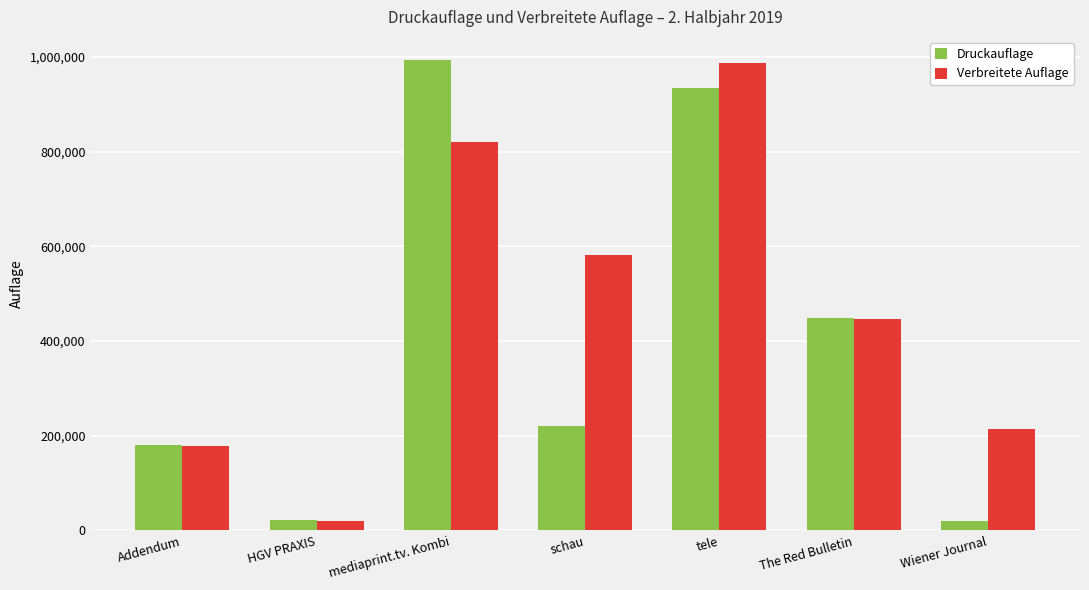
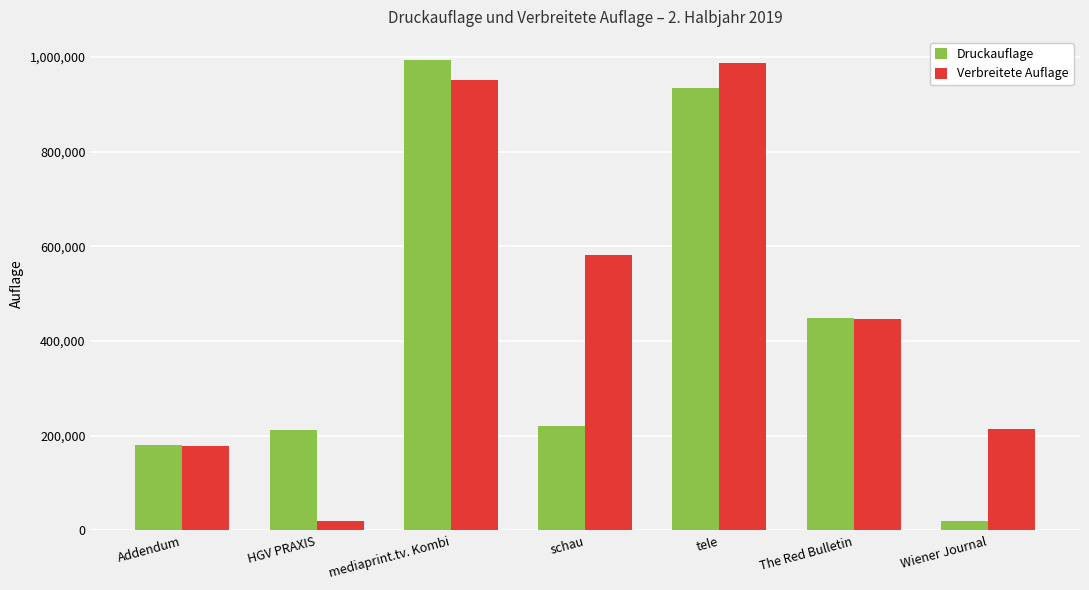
  {
    "Druckauflage": {
      "Addendum": "180,000",
-     "HGV PRAXIS": "20,000",
+     "HGV PRAXIS": "210,000",
      "mediaprint.tv. Kombi": "990,000",
      "schau": "220,000",
      "tele": "930,000",
      "The Red Bulletin": "450,000",
      "Wiener Journal": "20,000"
    },
    "Verbreitete Auflage": {
      "Addendum": "180,000",
      "HGV PRAXIS": "20,000",
-     "mediaprint.tv. Kombi": "820,000",
+     "mediaprint.tv. Kombi": "950,000",
      "schau": "580,000",
      "tele": "990,000",
      "The Red Bulletin": "450,000",
      "Wiener Journal": "210,000"
    }
  }
